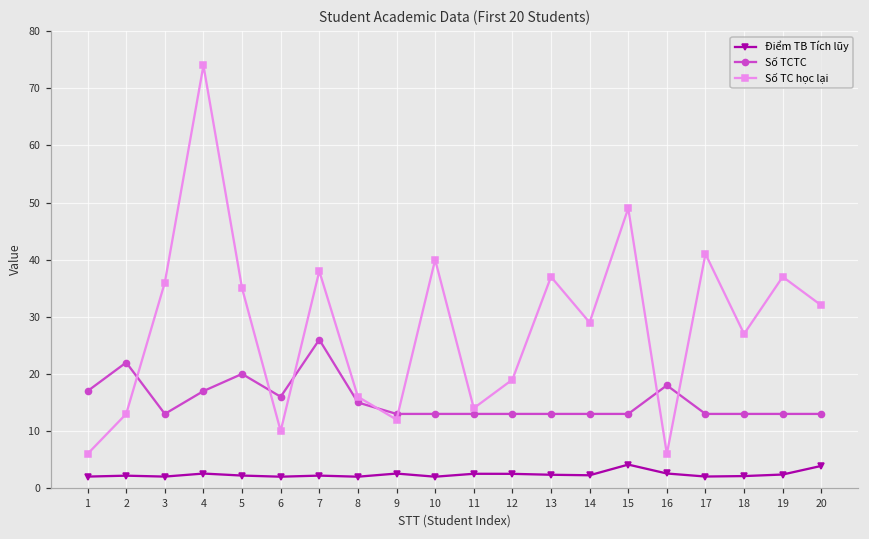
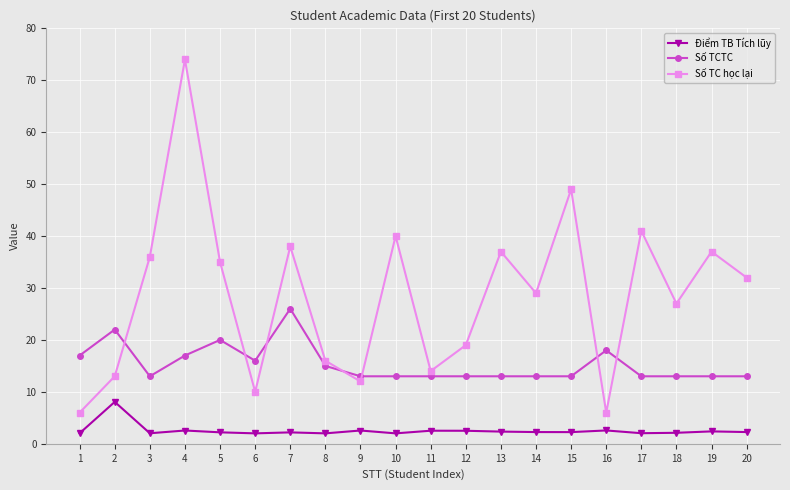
  {
    "Điểm TB Tích lũy": {
      "1": 2,
-     "2": 2,
+     "2": 8,
      "3": 2,
      "4": 3,
      "5": 2,
      "6": 2,
      "7": 2,
      "8": 2,
      "9": 3,
      "10": 2,
      "11": 3,
      "12": 3,
      "13": 2,
      "14": 2,
-     "15": 4,
+     "15": 2,
      "16": 3,
      "17": 2,
      "18": 2,
      "19": 2,
-     "20": 4
+     "20": 2
    },
    "Số TCTC": {
      "1": 17,
      "2": 22,
      "3": 13,
      "4": 17,
      "5": 20,
      "6": 16,
      "7": 26,
      "8": 15,
      "9": 13,
      "10": 13,
      "11": 13,
      "12": 13,
      "13": 13,
      "14": 13,
      "15": 13,
      "16": 18,
      "17": 13,
      "18": 13,
      "19": 13,
      "20": 13
    },
    "Số TC học lại": {
      "1": 6,
      "2": 13,
      "3": 36,
      "4": 74,
      "5": 35,
      "6": 10,
      "7": 38,
      "8": 16,
      "9": 12,
      "10": 40,
      "11": 14,
      "12": 19,
      "13": 37,
      "14": 29,
      "15": 49,
      "16": 6,
      "17": 41,
      "18": 27,
      "19": 37,
      "20": 32
    }
  }
